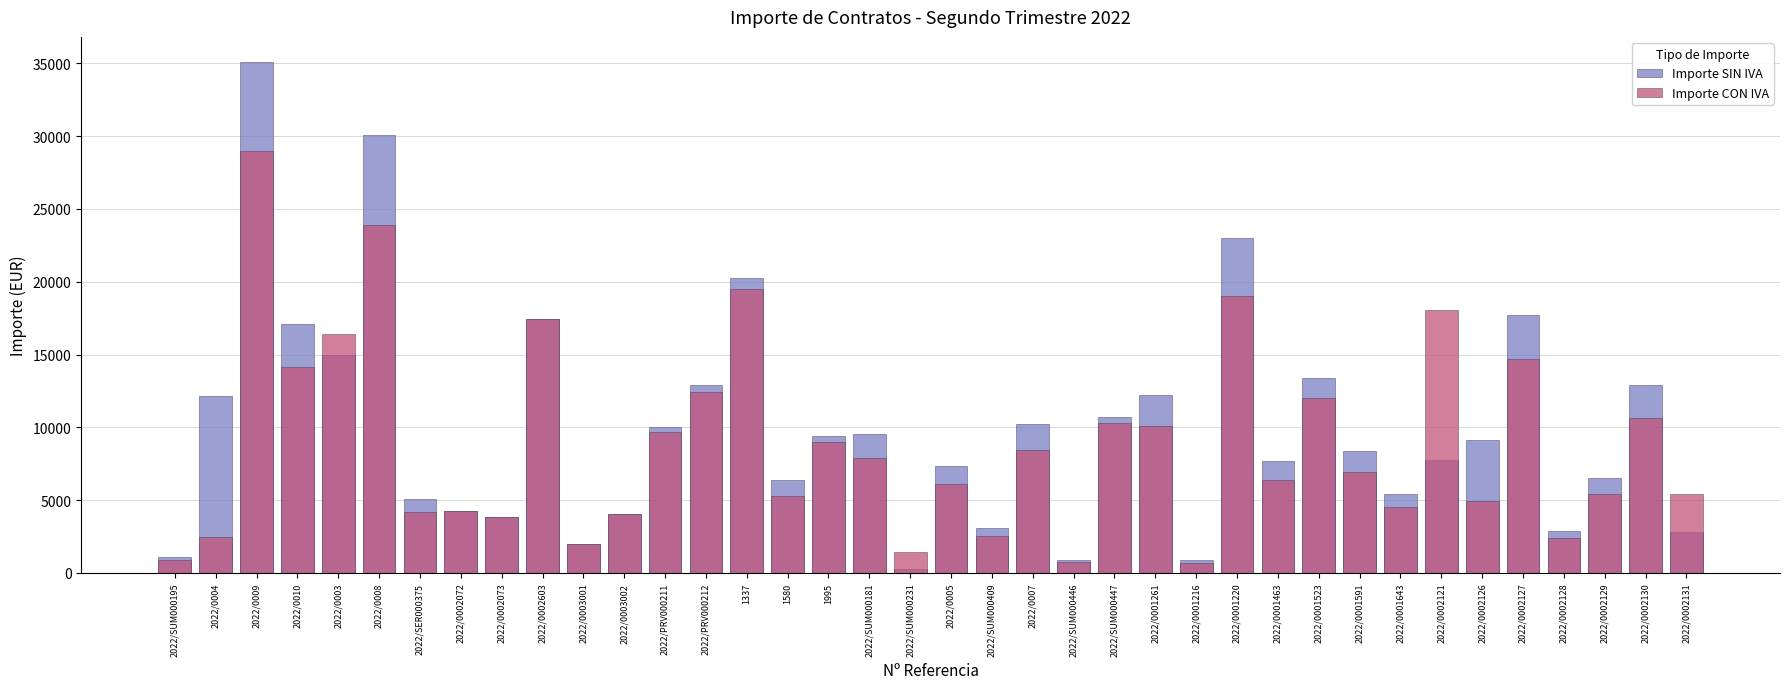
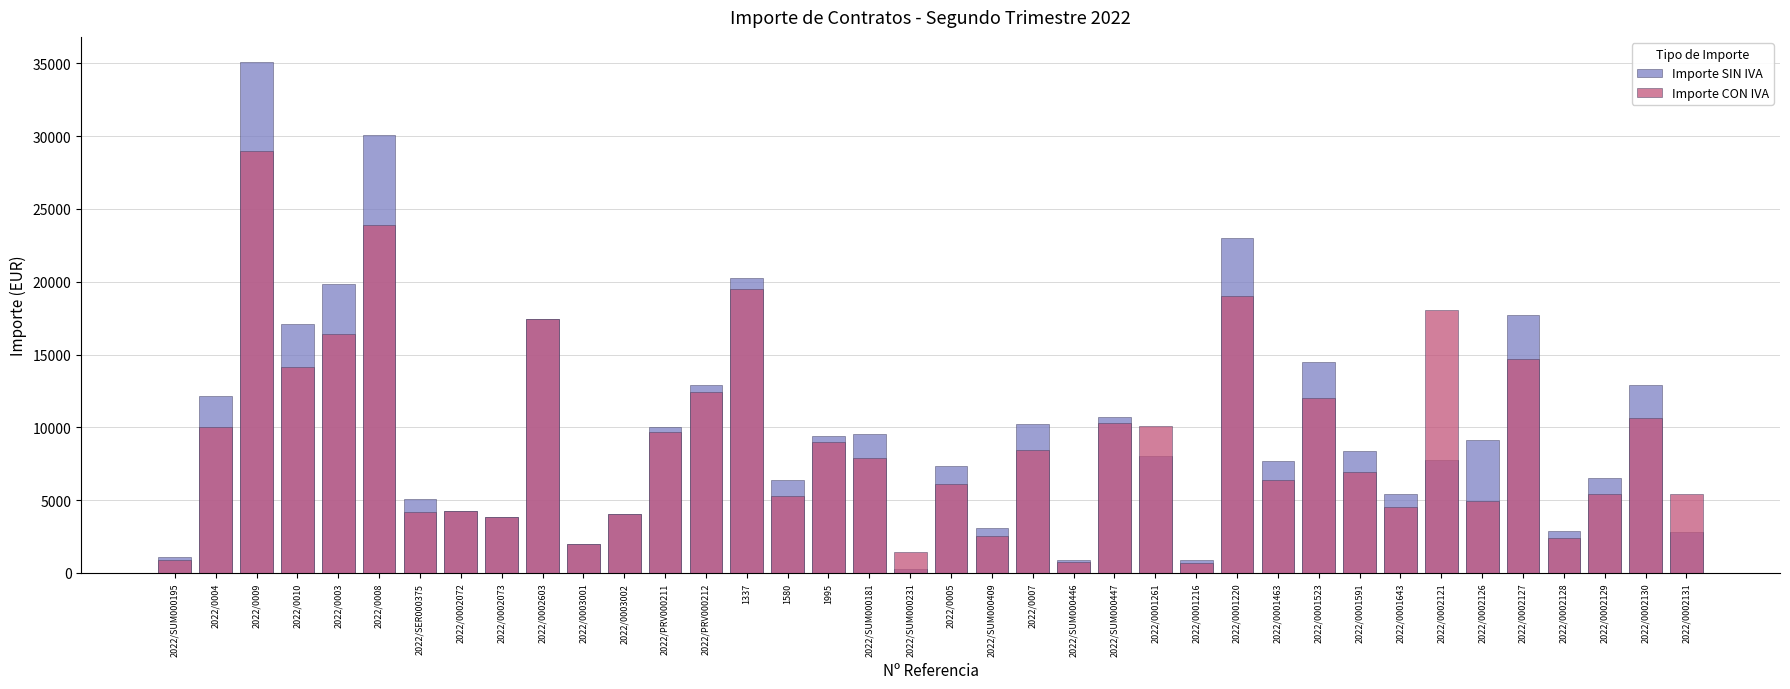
  {
    "Importe SIN IVA": {
      "2022/SUM000195": 1100,
      "2022/0004": 12200,
      "2022/0009": 35100,
      "2022/0010": 17100,
-     "2022/0003": 15000,
+     "2022/0003": 19800,
      "2022/0008": 30100,
      "2022/SER000375": 5100,
      "2022/0002072": 4300,
      "2022/0002073": 3800,
      "2022/0002603": 17500,
      "2022/0003001": 2000,
      "2022/0003002": 4000,
      "2022/PRV000211": 10000,
      "2022/PRV000212": 12900,
      "1337": 20300,
      "1580": 6400,
      "1995": 9400,
      "2022/SUM000181": 9500,
      "2022/0005": 7400,
      "2022/SUM000409": 3100,
      "2022/0007": 10200,
      "2022/SUM000446": 900,
      "2022/SUM000447": 10700,
-     "2022/0001261": 12200,
+     "2022/0001261": 8000,
      "2022/0001216": 900,
      "2022/0001220": 23000,
      "2022/0001463": 7700,
-     "2022/0001523": 13400,
+     "2022/0001523": 14500,
      "2022/0001591": 8400,
      "2022/0001643": 5400,
      "2022/0002126": 9100,
      "2022/0002127": 17700,
      "2022/0002128": 2900,
      "2022/0002129": 6500,
      "2022/0002130": 12900
    },
    "Importe CON IVA": {
-     "2022/0004": 2500,
+     "2022/0004": 10000,
      "2022/0002072": 4300,
      "2022/0002073": 3800,
      "2022/0002603": 17400,
      "2022/0003001": 2000,
      "2022/0003002": 4000,
      "2022/SUM000231": 1500,
      "2022/0002121": 18000,
      "2022/0002131": 5400
    }
  }
